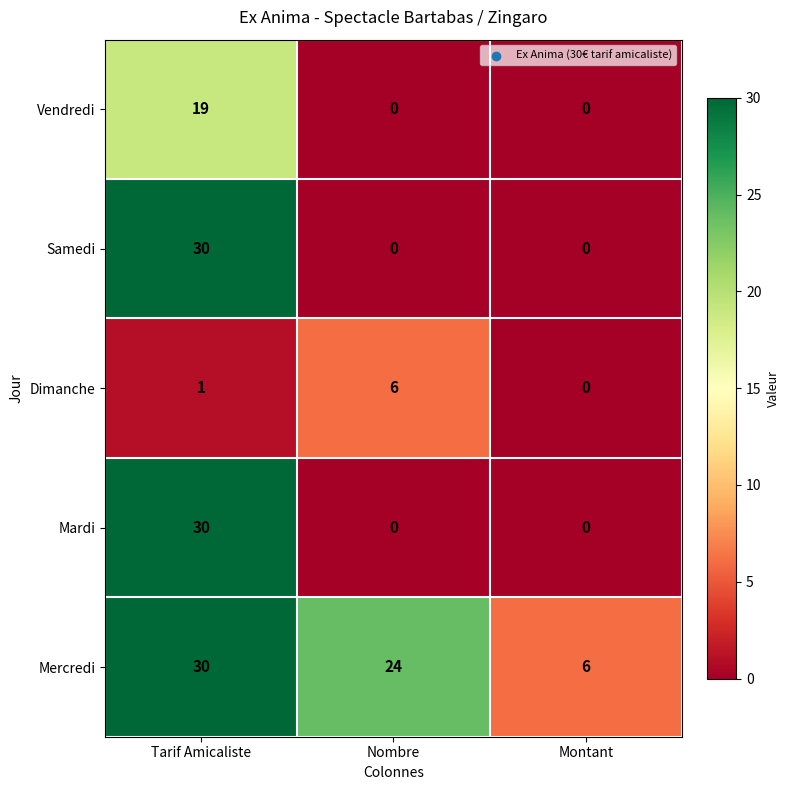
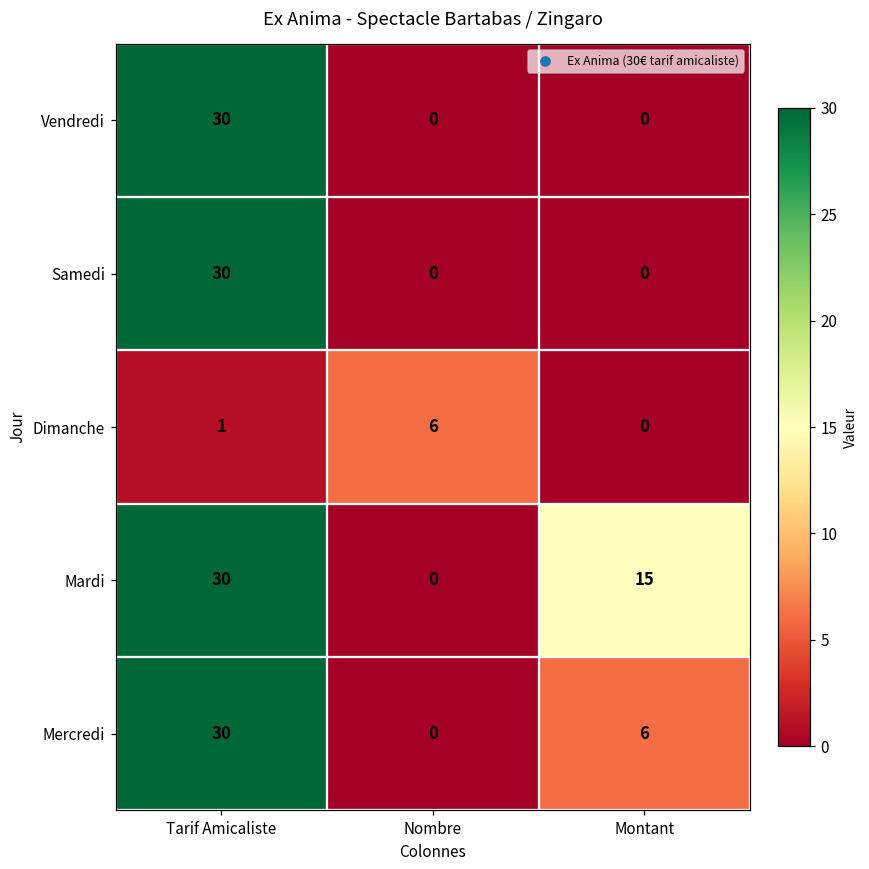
  {
    "Vendredi": {
-     "Tarif Amicaliste": 19,
+     "Tarif Amicaliste": 30,
      "Nombre": 0,
      "Montant": 0
    },
    "Samedi": {
      "Tarif Amicaliste": 30,
      "Nombre": 0,
      "Montant": 0
    },
    "Dimanche": {
      "Tarif Amicaliste": 1,
      "Nombre": 6,
      "Montant": 0
    },
    "Mardi": {
      "Tarif Amicaliste": 30,
      "Nombre": 0,
-     "Montant": 0
+     "Montant": 15
    },
    "Mercredi": {
      "Tarif Amicaliste": 30,
-     "Nombre": 24,
+     "Nombre": 0,
      "Montant": 6
    }
  }
